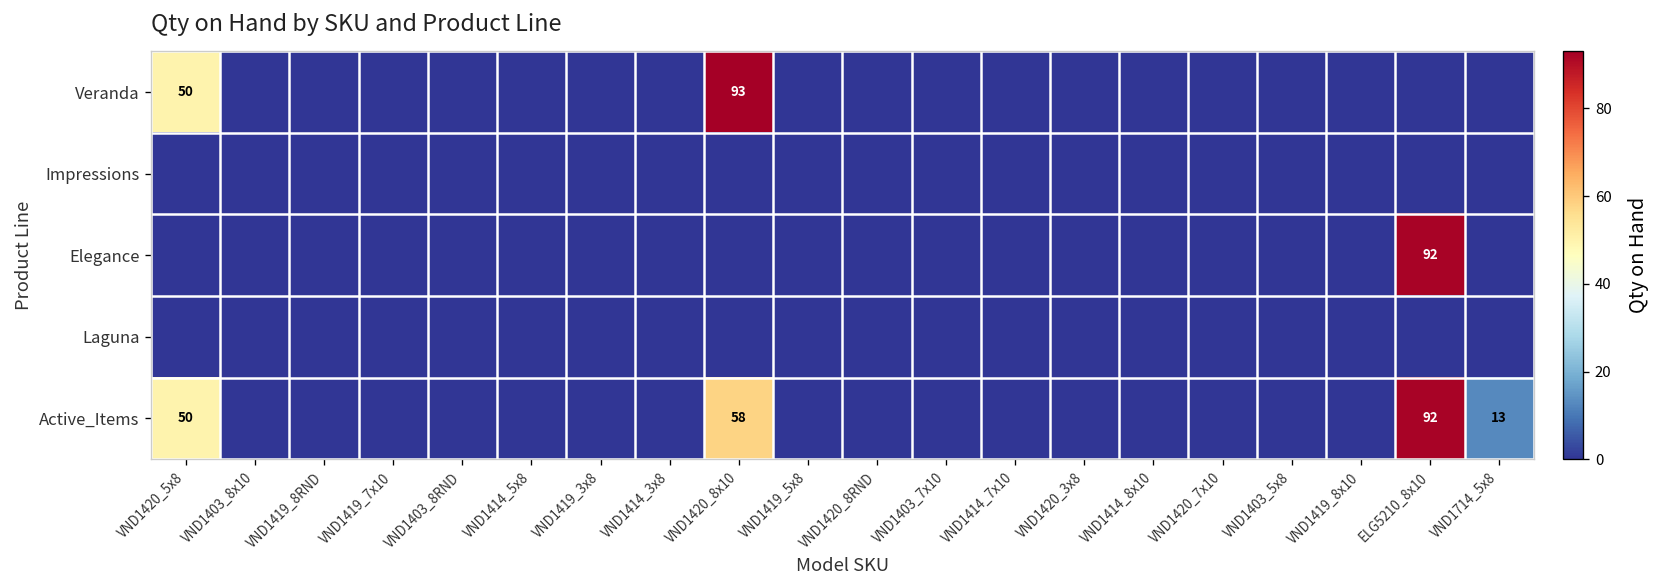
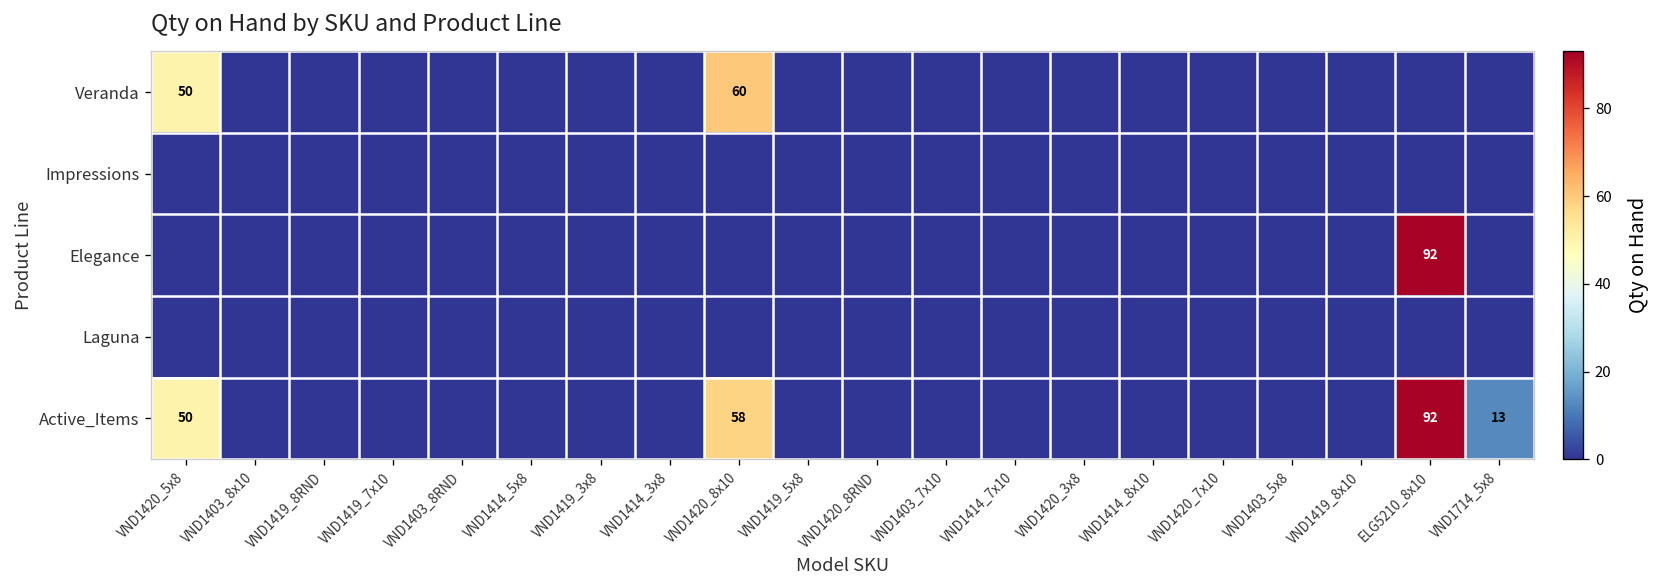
  {
    "Veranda": {
      "VND1420_5x8": 50,
-     "VND1420_8x10": 93
+     "VND1420_8x10": 60
    },
    "Elegance": {
      "ELG5210_8x10": 92
    },
    "Active_Items": {
      "VND1420_5x8": 50,
      "VND1420_8x10": 58,
      "ELG5210_8x10": 92,
      "VND1714_5x8": 13
    }
  }
